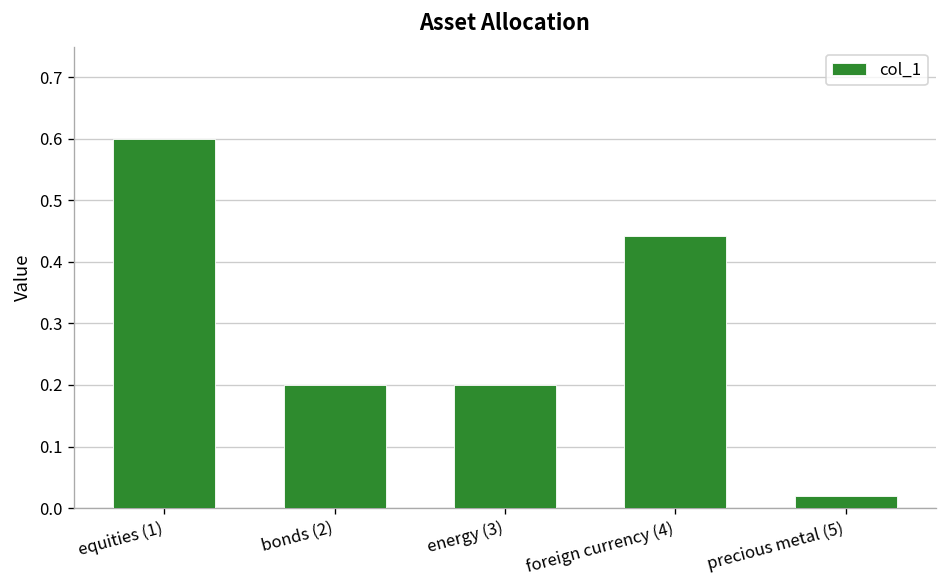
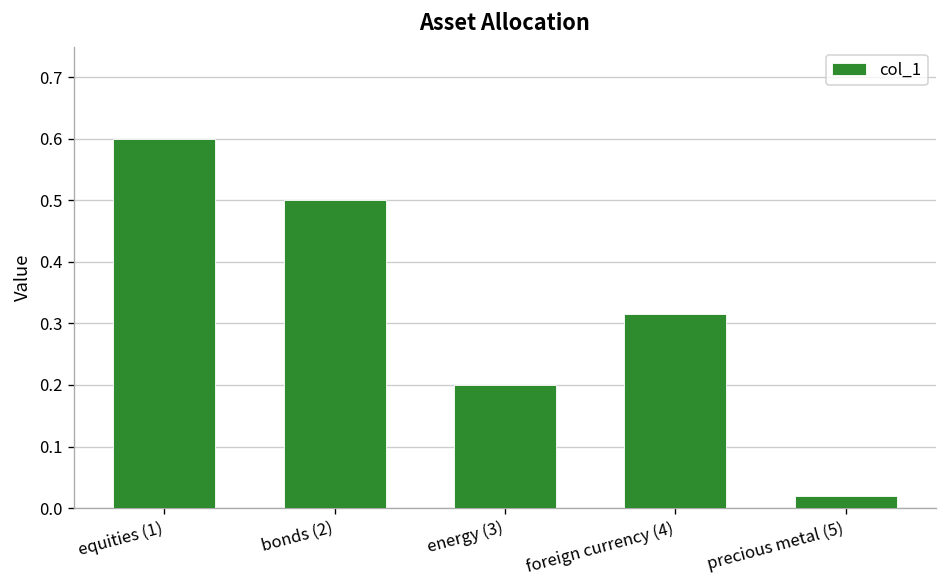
  {
    "equities (1)": 0.60,
-   "bonds (2)": 0.2,
+   "bonds (2)": 0.5,
    "energy (3)": 0.20,
-   "foreign currency (4)": 0.44,
+   "foreign currency (4)": 0.32,
    "precious metal (5)": 0.02
  }
